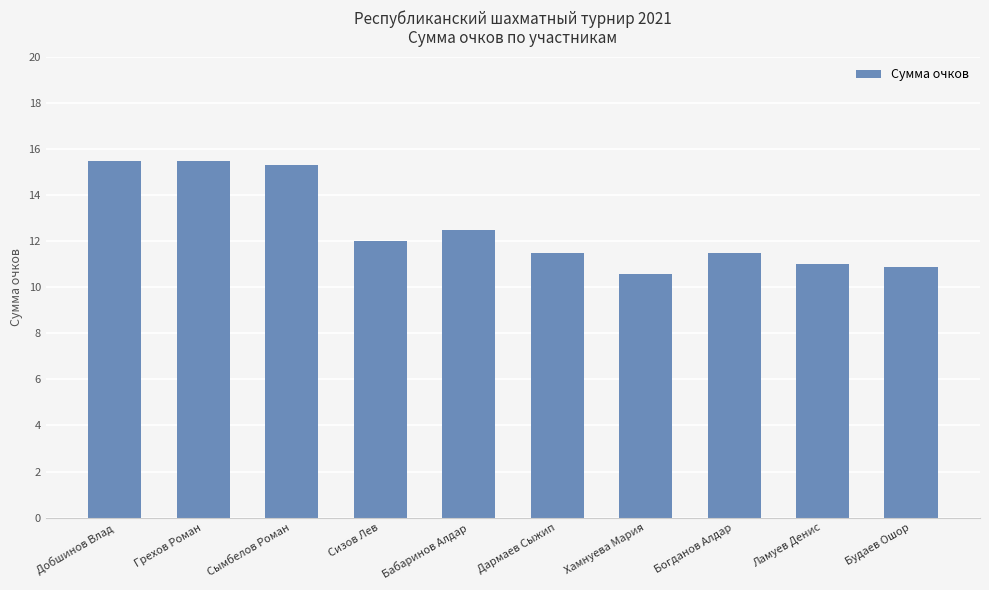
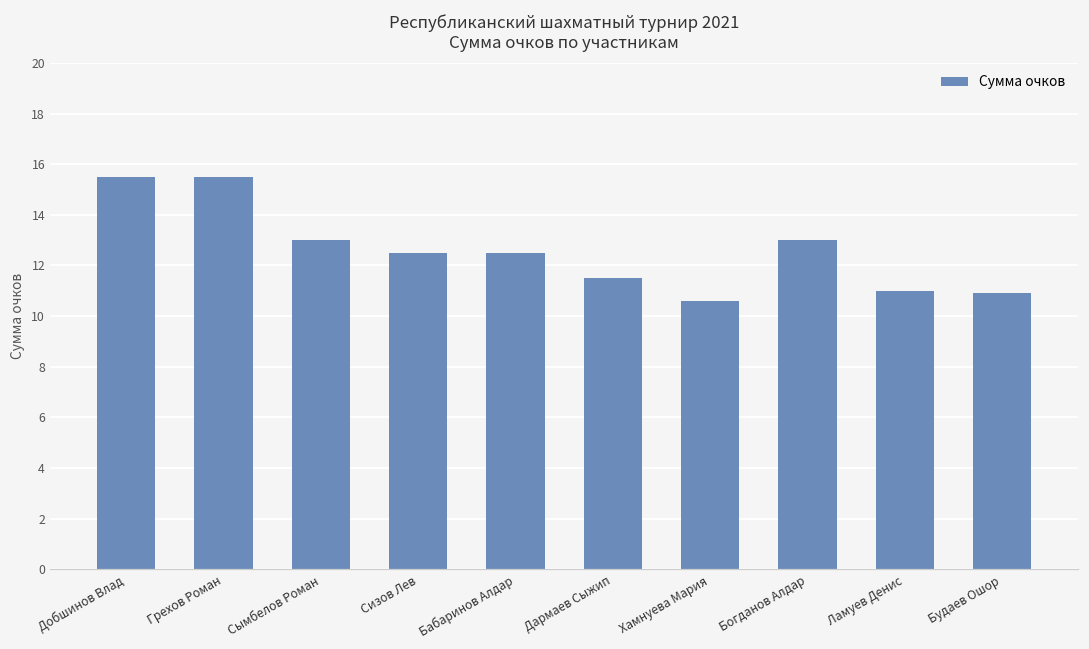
  {
    "Добшинов Влад": 15.5,
    "Грехов Роман": 15.5,
-   "Сымбелов Роман": 15.3,
-   "Сизов Лев": 12.0,
+   "Сымбелов Роман": 13.0,
+   "Сизов Лев": 12.5,
    "Бабаринов Алдар": 12.5,
    "Дармаев Сыжип": 11.5,
    "Хамнуева Мария": 10.6,
-   "Богданов Алдар": 11.5,
+   "Богданов Алдар": 13.0,
    "Ламуев Денис": 11.0,
    "Будаев Ошор": 10.9
  }
